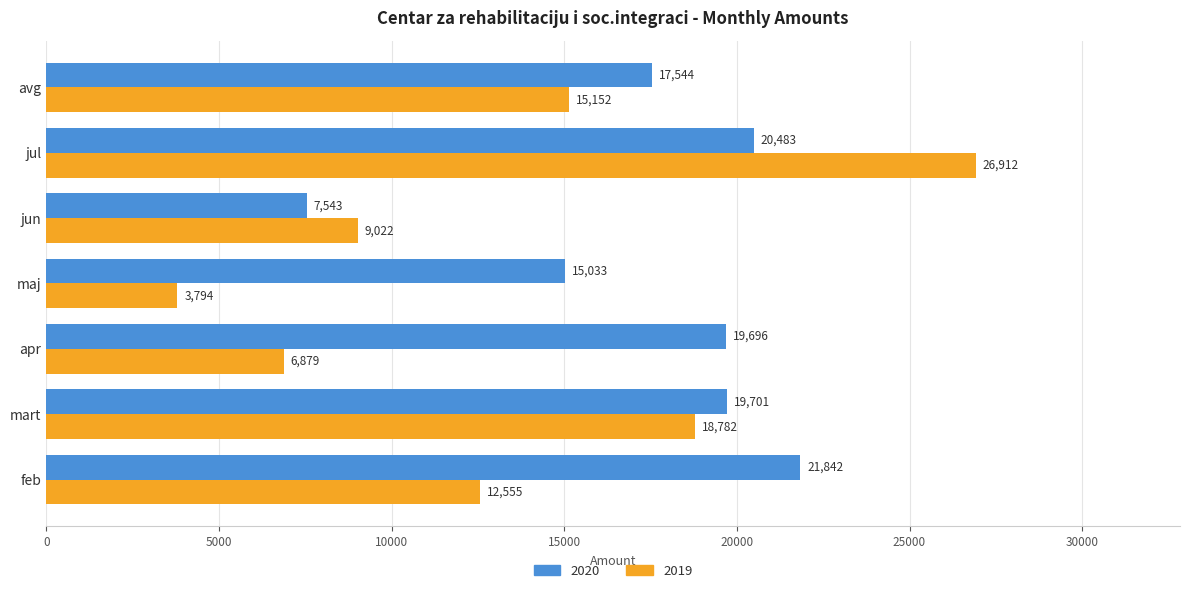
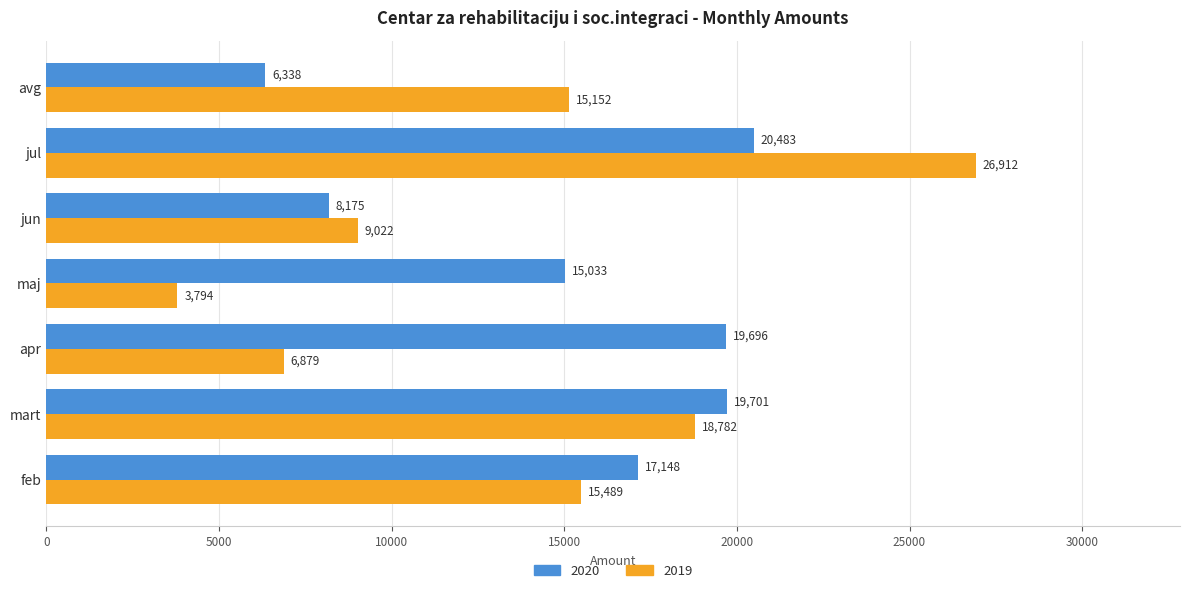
  {
    "2019": {
      "avg": "15,152",
      "jul": "26,912",
      "jun": "9,022",
      "maj": "3,794",
      "apr": "6,879",
      "mart": "18,782",
-     "feb": "12,555"
+     "feb": "15,489"
    },
    "2020": {
-     "avg": "17,544",
+     "avg": "6,338",
      "jul": "20,483",
-     "jun": "7,543",
+     "jun": "8,175",
      "maj": "15,033",
      "apr": "19,696",
      "mart": "19,701",
-     "feb": "21,842"
+     "feb": "17,148"
    }
  }
